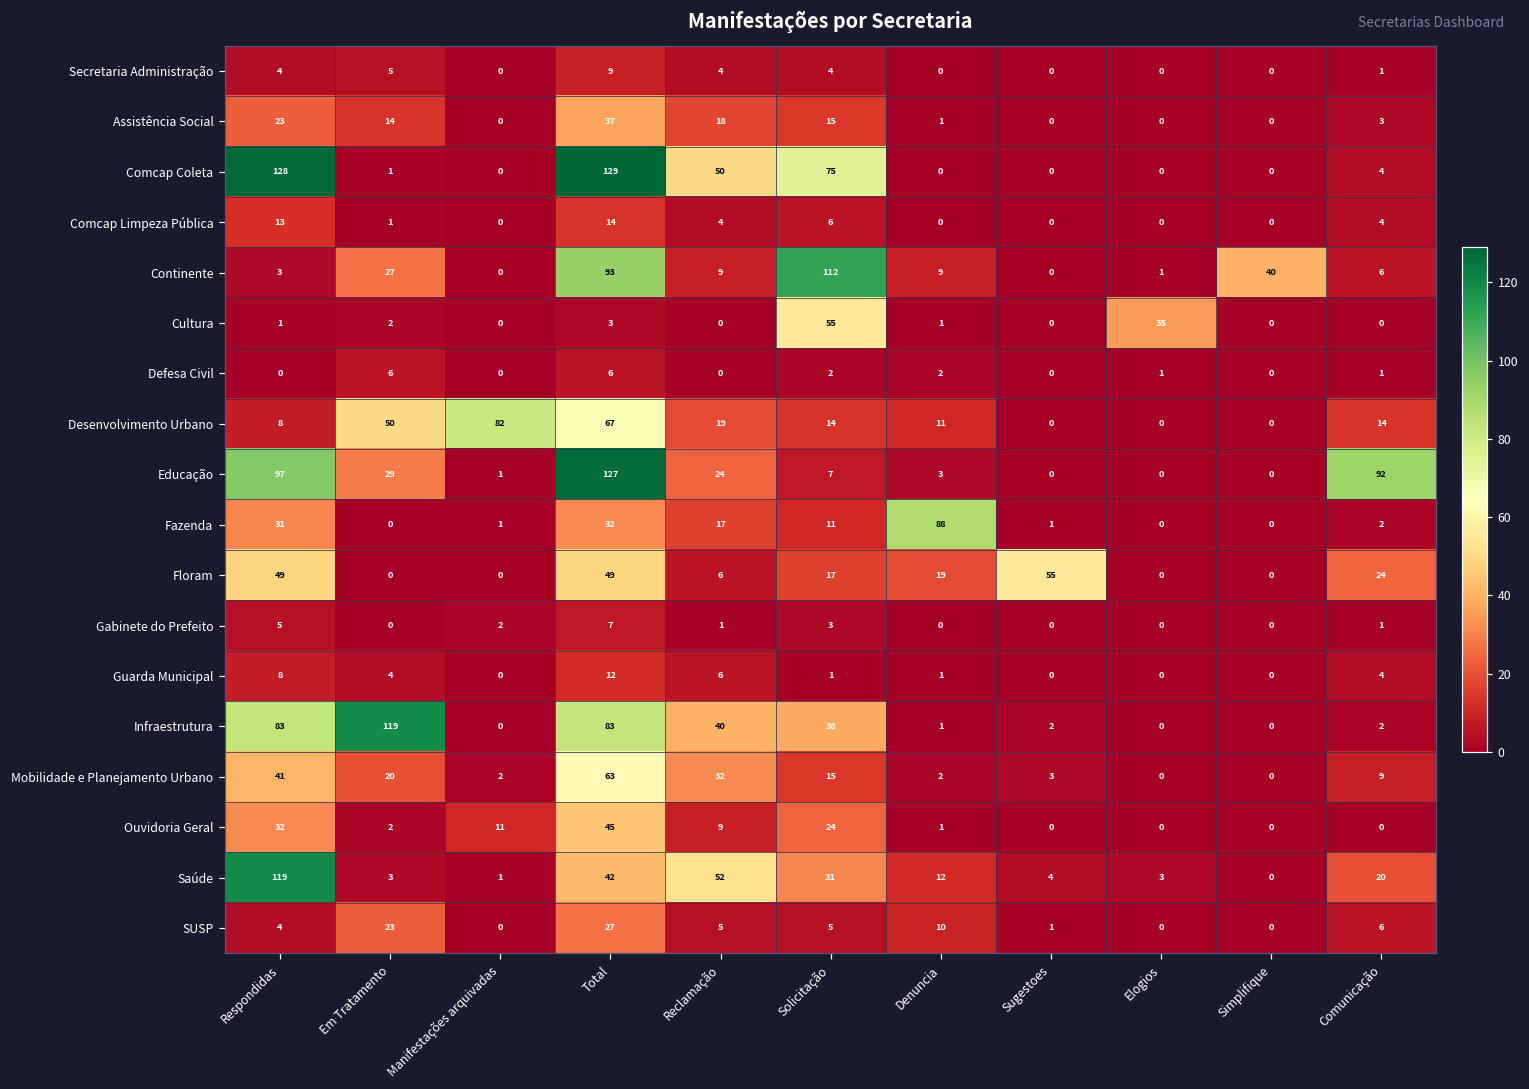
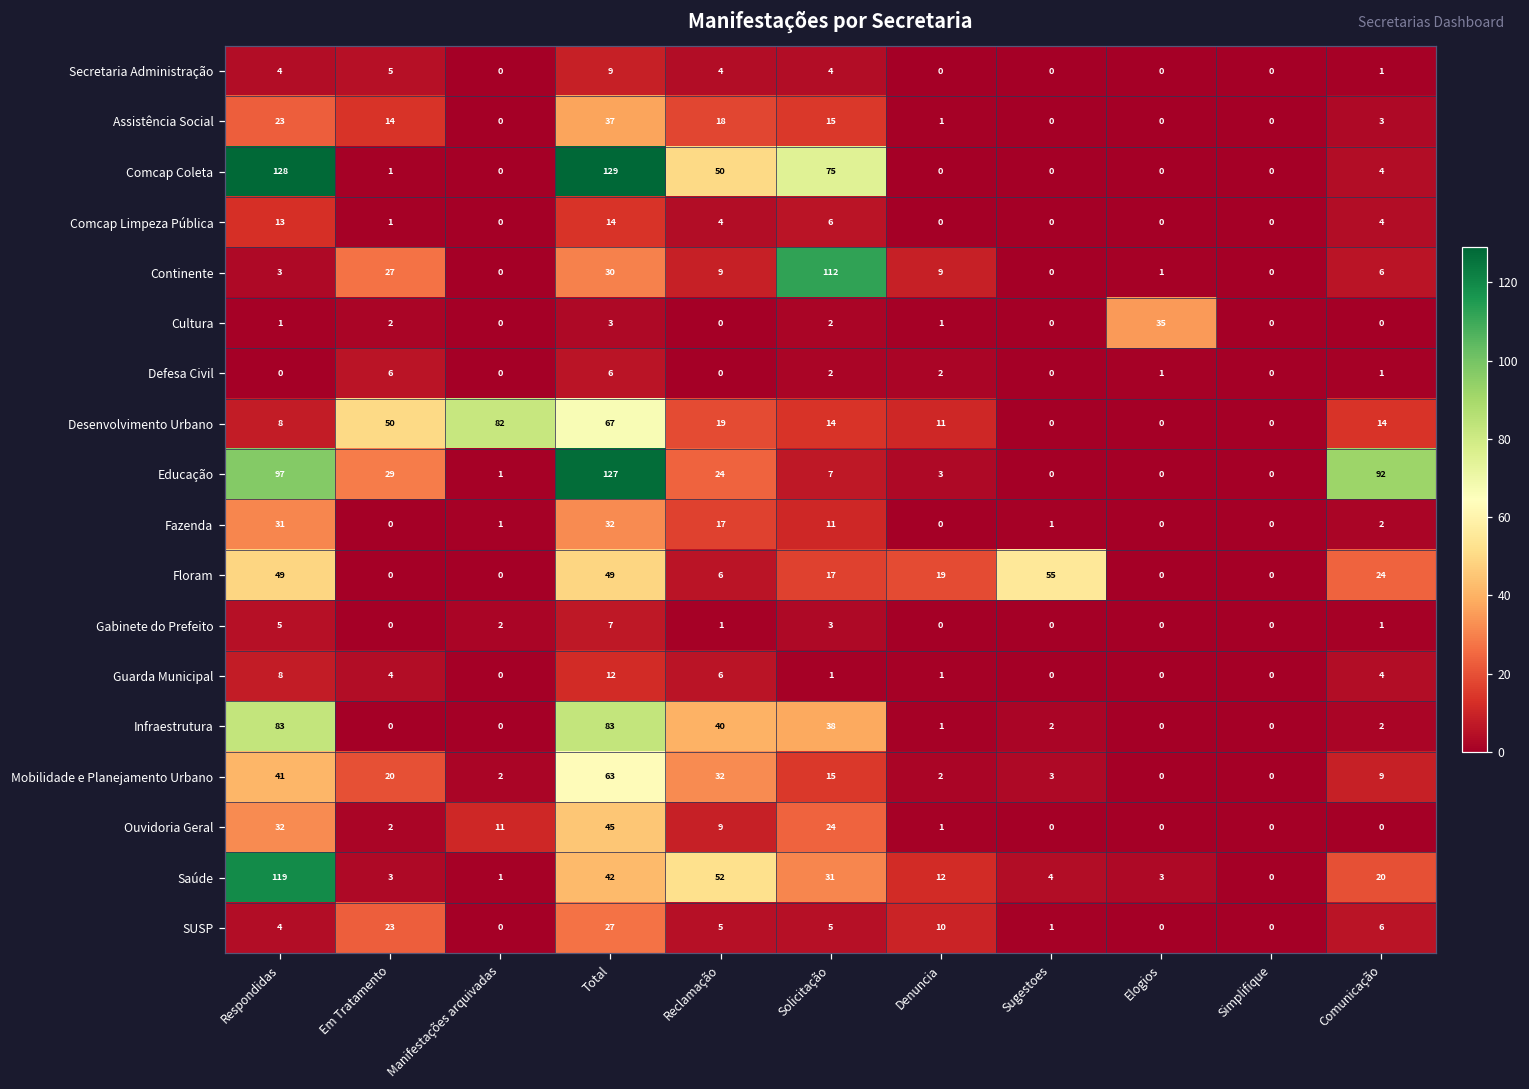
  {
    "Secretaria Administração": {
      "Respondidas": 4,
      "Em Tratamento": 5,
      "Manifestações arquivadas": 0,
      "Total": 9,
      "Reclamação": 4,
      "Solicitação": 4,
      "Denuncia": 0,
      "Sugestoes": 0,
      "Elogios": 0,
      "Simplifique": 0,
      "Comunicação": 1
    },
    "Assistência Social": {
      "Respondidas": 23,
      "Em Tratamento": 14,
      "Manifestações arquivadas": 0,
      "Total": 37,
      "Reclamação": 18,
      "Solicitação": 15,
      "Denuncia": 1,
      "Sugestoes": 0,
      "Elogios": 0,
      "Simplifique": 0,
      "Comunicação": 3
    },
    "Comcap Coleta": {
      "Respondidas": 128,
      "Em Tratamento": 1,
      "Manifestações arquivadas": 0,
      "Total": 129,
      "Reclamação": 50,
      "Solicitação": 75,
      "Denuncia": 0,
      "Sugestoes": 0,
      "Elogios": 0,
      "Simplifique": 0,
      "Comunicação": 4
    },
    "Comcap Limpeza Pública": {
      "Respondidas": 13,
      "Em Tratamento": 1,
      "Manifestações arquivadas": 0,
      "Total": 14,
      "Reclamação": 4,
      "Solicitação": 6,
      "Denuncia": 0,
      "Sugestoes": 0,
      "Elogios": 0,
      "Simplifique": 0,
      "Comunicação": 4
    },
    "Continente": {
      "Respondidas": 3,
      "Em Tratamento": 27,
      "Manifestações arquivadas": 0,
-     "Total": 93,
+     "Total": 30,
      "Reclamação": 9,
      "Solicitação": 112,
      "Denuncia": 9,
      "Sugestoes": 0,
      "Elogios": 1,
-     "Simplifique": 40,
+     "Simplifique": 0,
      "Comunicação": 6
    },
    "Cultura": {
      "Respondidas": 1,
      "Em Tratamento": 2,
      "Manifestações arquivadas": 0,
      "Total": 3,
      "Reclamação": 0,
-     "Solicitação": 55,
+     "Solicitação": 2,
      "Denuncia": 1,
      "Sugestoes": 0,
      "Elogios": 35,
      "Simplifique": 0,
      "Comunicação": 0
    },
    "Defesa Civil": {
      "Respondidas": 0,
      "Em Tratamento": 6,
      "Manifestações arquivadas": 0,
      "Total": 6,
      "Reclamação": 0,
      "Solicitação": 2,
      "Denuncia": 2,
      "Sugestoes": 0,
      "Elogios": 1,
      "Simplifique": 0,
      "Comunicação": 1
    },
    "Desenvolvimento Urbano": {
      "Respondidas": 8,
      "Em Tratamento": 50,
      "Manifestações arquivadas": 82,
      "Total": 67,
      "Reclamação": 19,
      "Solicitação": 14,
      "Denuncia": 11,
      "Sugestoes": 0,
      "Elogios": 0,
      "Simplifique": 0,
      "Comunicação": 14
    },
    "Educação": {
      "Respondidas": 97,
      "Em Tratamento": 29,
      "Manifestações arquivadas": 1,
      "Total": 127,
      "Reclamação": 24,
      "Solicitação": 7,
      "Denuncia": 3,
      "Sugestoes": 0,
      "Elogios": 0,
      "Simplifique": 0,
      "Comunicação": 92
    },
    "Fazenda": {
      "Respondidas": 31,
      "Em Tratamento": 0,
      "Manifestações arquivadas": 1,
      "Total": 32,
      "Reclamação": 17,
      "Solicitação": 11,
-     "Denuncia": 88,
+     "Denuncia": 0,
      "Sugestoes": 1,
      "Elogios": 0,
      "Simplifique": 0,
      "Comunicação": 2
    },
    "Floram": {
      "Respondidas": 49,
      "Em Tratamento": 0,
      "Manifestações arquivadas": 0,
      "Total": 49,
      "Reclamação": 6,
      "Solicitação": 17,
      "Denuncia": 19,
      "Sugestoes": 55,
      "Elogios": 0,
      "Simplifique": 0,
      "Comunicação": 24
    },
    "Gabinete do Prefeito": {
      "Respondidas": 5,
      "Em Tratamento": 0,
      "Manifestações arquivadas": 2,
      "Total": 7,
      "Reclamação": 1,
      "Solicitação": 3,
      "Denuncia": 0,
      "Sugestoes": 0,
      "Elogios": 0,
      "Simplifique": 0,
      "Comunicação": 1
    },
    "Guarda Municipal": {
      "Respondidas": 8,
      "Em Tratamento": 4,
      "Manifestações arquivadas": 0,
      "Total": 12,
      "Reclamação": 6,
      "Solicitação": 1,
      "Denuncia": 1,
      "Sugestoes": 0,
      "Elogios": 0,
      "Simplifique": 0,
      "Comunicação": 4
    },
    "Infraestrutura": {
      "Respondidas": 83,
-     "Em Tratamento": 119,
+     "Em Tratamento": 0,
      "Manifestações arquivadas": 0,
      "Total": 83,
      "Reclamação": 40,
      "Solicitação": 38,
      "Denuncia": 1,
      "Sugestoes": 2,
      "Elogios": 0,
      "Simplifique": 0,
      "Comunicação": 2
    },
    "Mobilidade e Planejamento Urbano": {
      "Respondidas": 41,
      "Em Tratamento": 20,
      "Manifestações arquivadas": 2,
      "Total": 63,
      "Reclamação": 32,
      "Solicitação": 15,
      "Denuncia": 2,
      "Sugestoes": 3,
      "Elogios": 0,
      "Simplifique": 0,
      "Comunicação": 9
    },
    "Ouvidoria Geral": {
      "Respondidas": 32,
      "Em Tratamento": 2,
      "Manifestações arquivadas": 11,
      "Total": 45,
      "Reclamação": 9,
      "Solicitação": 24,
      "Denuncia": 1,
      "Sugestoes": 0,
      "Elogios": 0,
      "Simplifique": 0,
      "Comunicação": 0
    },
    "Saúde": {
      "Respondidas": 119,
      "Em Tratamento": 3,
      "Manifestações arquivadas": 1,
      "Total": 42,
      "Reclamação": 52,
      "Solicitação": 31,
      "Denuncia": 12,
      "Sugestoes": 4,
      "Elogios": 3,
      "Simplifique": 0,
      "Comunicação": 20
    },
    "SUSP": {
      "Respondidas": 4,
      "Em Tratamento": 23,
      "Manifestações arquivadas": 0,
      "Total": 27,
      "Reclamação": 5,
      "Solicitação": 5,
      "Denuncia": 10,
      "Sugestoes": 1,
      "Elogios": 0,
      "Simplifique": 0,
      "Comunicação": 6
    }
  }
